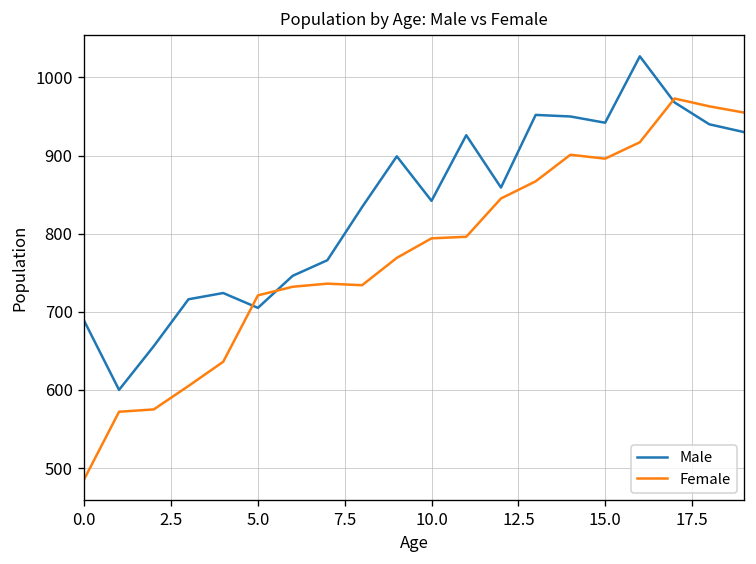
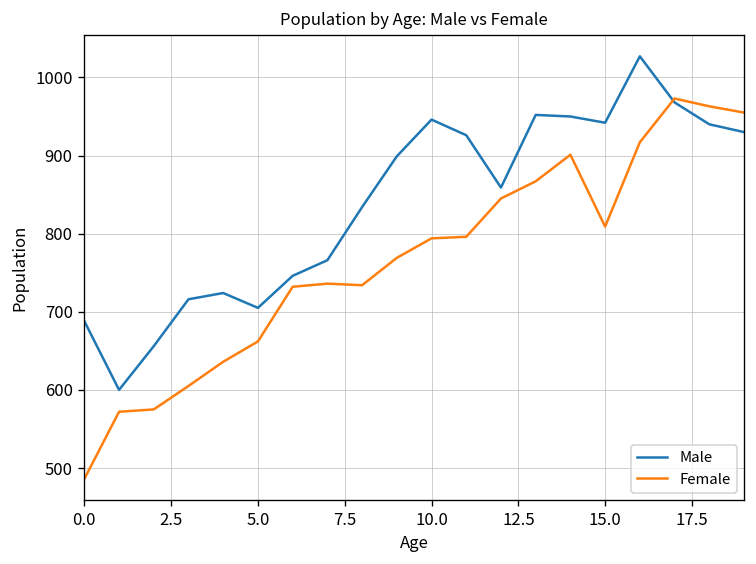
  {
    "Male": {
      "0.0": 690,
      "5.0": 710,
-     "10.0": 840,
+     "10.0": 950,
      "15.0": 940
    },
    "Female": {
      "0.0": 490,
-     "5.0": 720,
+     "5.0": 660,
      "10.0": 790,
-     "15.0": 900
+     "15.0": 810
    }
  }
